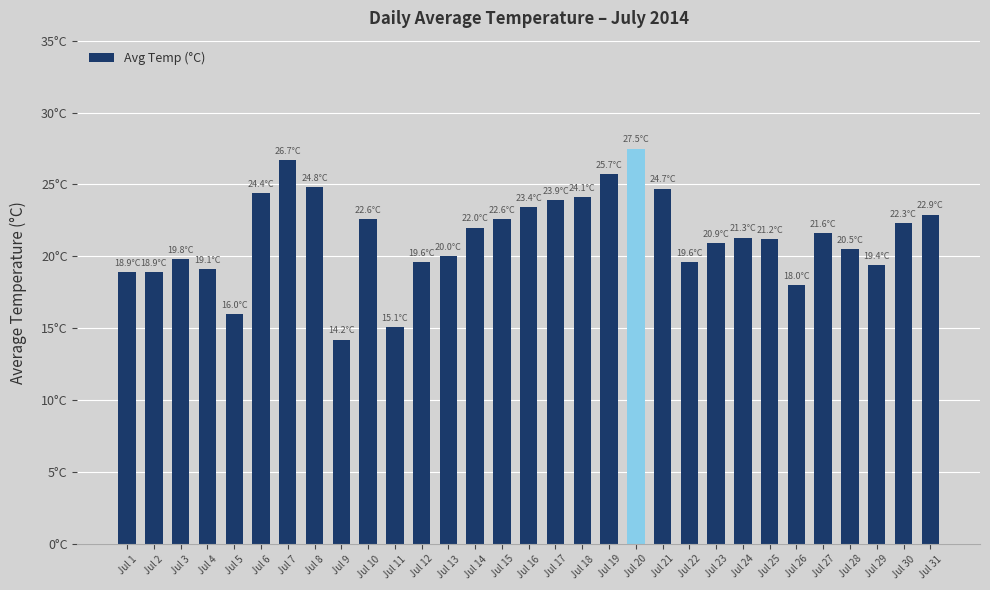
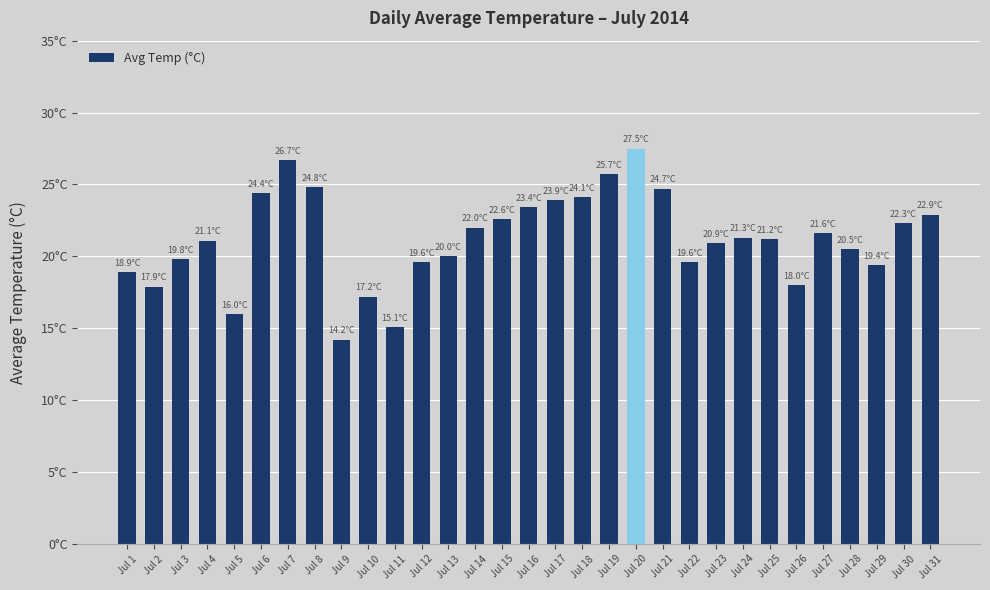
  {
    "Jul 1": "18.9°C",
-   "Jul 2": "18.9°C",
+   "Jul 2": "17.9°C",
    "Jul 3": "19.8°C",
-   "Jul 4": "19.1°C",
+   "Jul 4": "21.1°C",
    "Jul 5": "16.0°C",
    "Jul 6": "24.4°C",
    "Jul 7": "26.7°C",
    "Jul 8": "24.8°C",
    "Jul 9": "14.2°C",
-   "Jul 10": "22.6°C",
+   "Jul 10": "17.2°C",
    "Jul 11": "15.1°C",
    "Jul 12": "19.6°C",
    "Jul 13": "20.0°C",
    "Jul 14": "22.0°C",
    "Jul 15": "22.6°C",
    "Jul 16": "23.4°C",
    "Jul 17": "23.9°C",
    "Jul 18": "24.1°C",
    "Jul 19": "25.7°C",
    "Jul 20": "27.5°C",
    "Jul 21": "24.7°C",
    "Jul 22": "19.6°C",
    "Jul 23": "20.9°C",
    "Jul 24": "21.3°C",
    "Jul 25": "21.2°C",
    "Jul 26": "18.0°C",
    "Jul 27": "21.6°C",
    "Jul 28": "20.5°C",
    "Jul 29": "19.4°C",
    "Jul 30": "22.3°C",
    "Jul 31": "22.9°C"
  }
